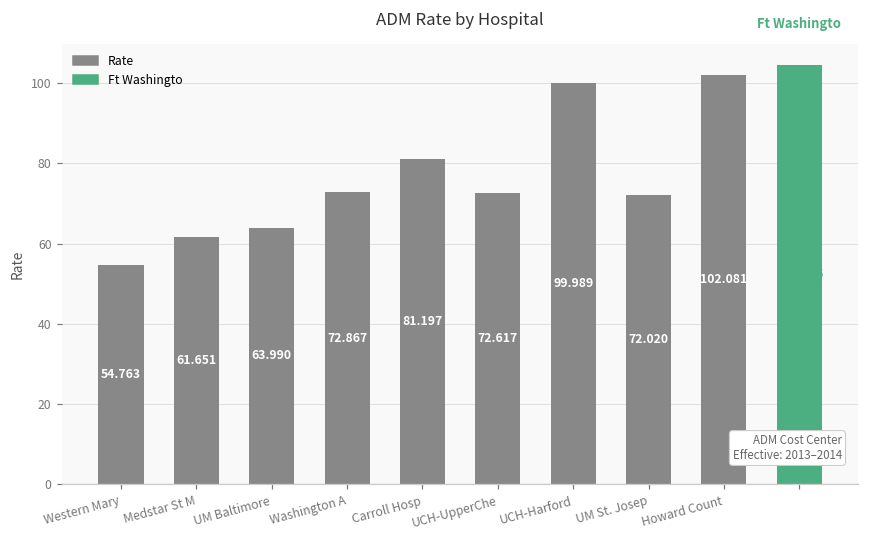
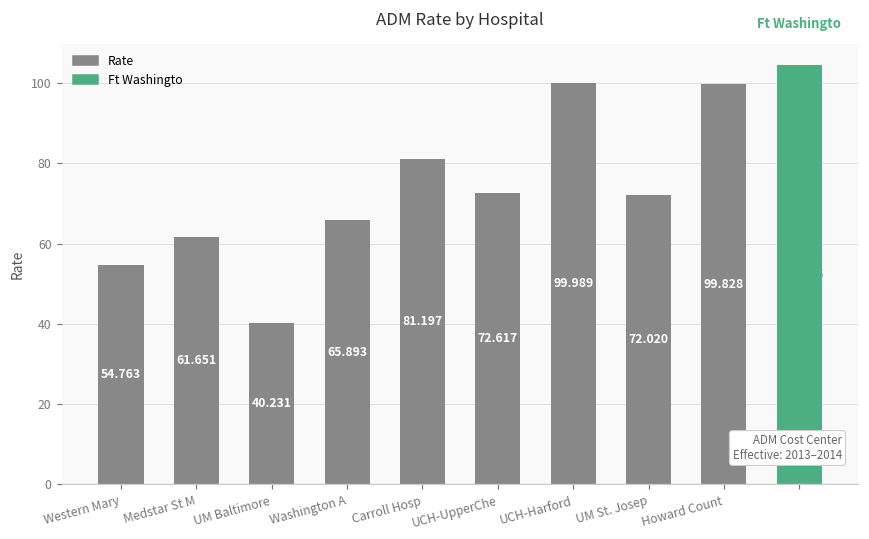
  {
    "Western Mary": 54.763,
    "Medstar St M": 61.651,
-   "UM Baltimore": 63.990,
-   "Washington A": 72.867,
+   "UM Baltimore": 40.231,
+   "Washington A": 65.893,
    "Carroll Hosp": 81.197,
    "UCH-UpperChe": 72.617,
    "UCH-Harford": 99.989,
    "UM St. Josep": 72.020,
-   "Howard Count": 102.081
+   "Howard Count": 99.828
  }
